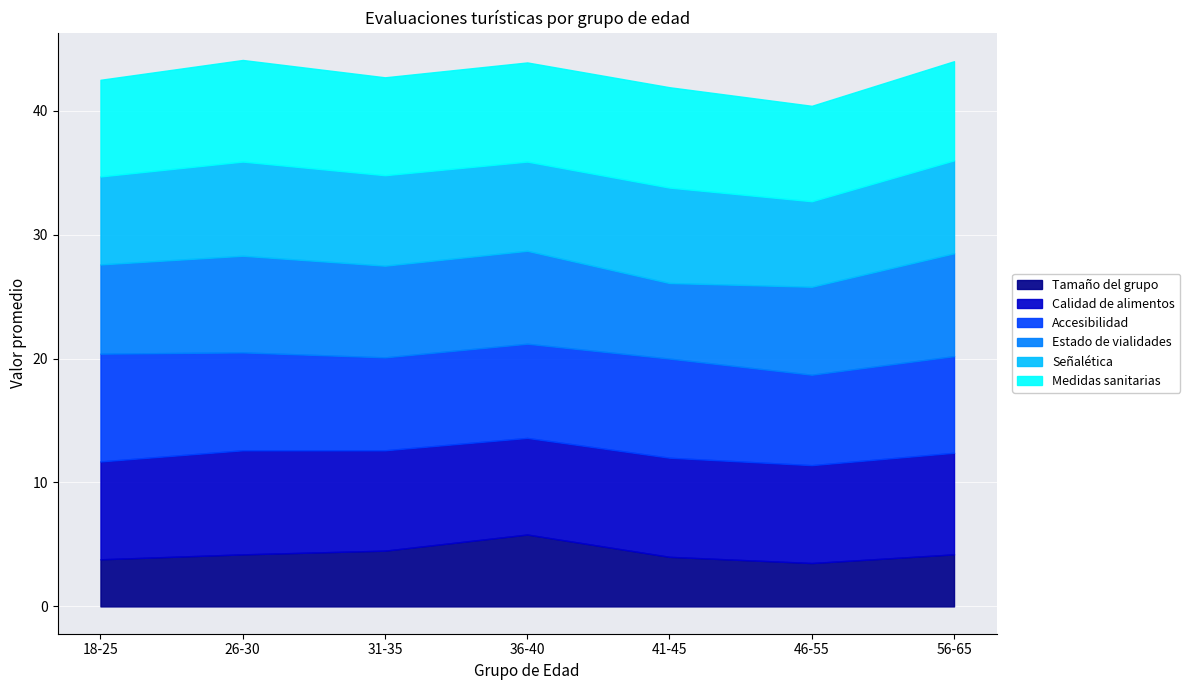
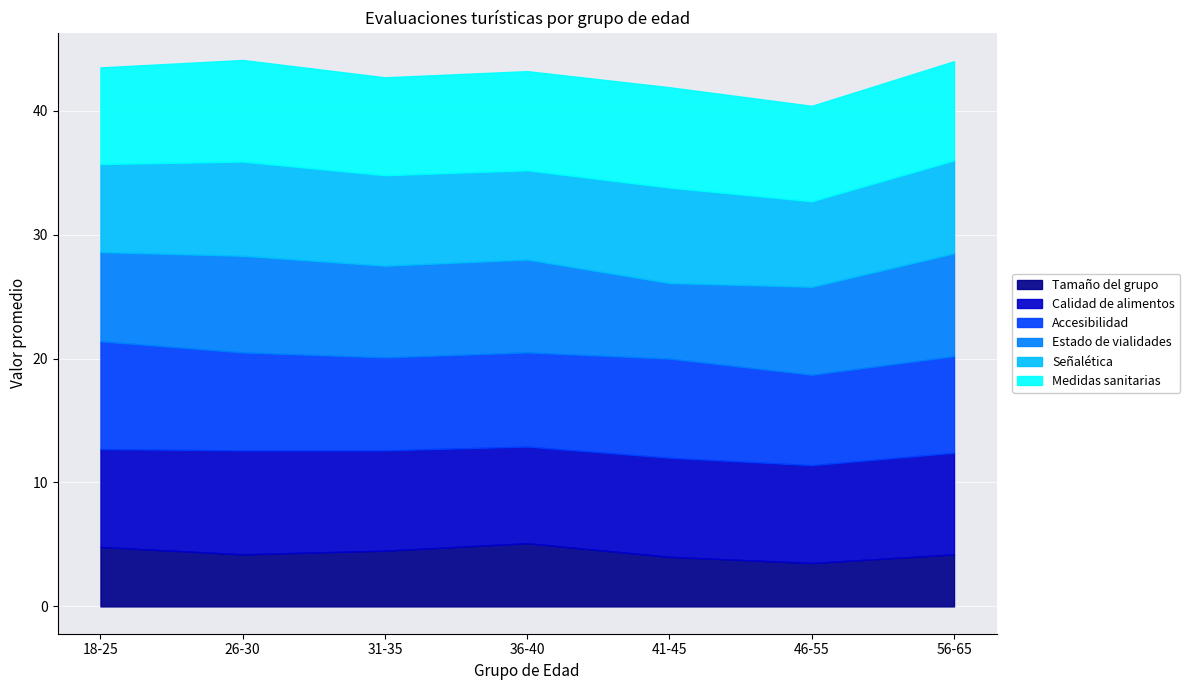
  {
    "Tamaño del grupo": {
-     "18-25": 3.8,
+     "18-25": 4.8,
      "26-30": 4.2,
      "31-35": 4.5,
-     "36-40": 5.8,
+     "36-40": 5.1,
      "41-45": 4.0,
      "46-55": 3.5,
      "56-65": 4.2
    },
    "Calidad de alimentos": {
      "18-25": 7.9,
      "26-30": 8.4,
      "31-35": 8.1,
      "36-40": 7.8,
      "41-45": 8.0,
      "46-55": 7.9,
      "56-65": 8.2
    },
    "Accesibilidad": {
      "18-25": 8.7,
      "26-30": 7.9,
      "31-35": 7.5,
      "36-40": 7.6,
      "41-45": 8.0,
      "46-55": 7.3,
      "56-65": 7.8
    },
    "Estado de vialidades": {
      "18-25": 7.2,
      "26-30": 7.8,
      "31-35": 7.4,
      "36-40": 7.5,
      "41-45": 6.1,
      "46-55": 7.1,
      "56-65": 8.3
    },
    "Señalética": {
      "18-25": 7.1,
      "26-30": 7.6,
      "31-35": 7.3,
      "36-40": 7.2,
      "41-45": 7.7,
      "46-55": 6.9,
      "56-65": 7.5
    },
    "Medidas sanitarias": {
      "18-25": 7.8,
      "26-30": 8.2,
      "31-35": 7.9,
      "36-40": 8.0,
      "41-45": 8.1,
      "46-55": 7.7,
      "56-65": 8.0
    }
  }
